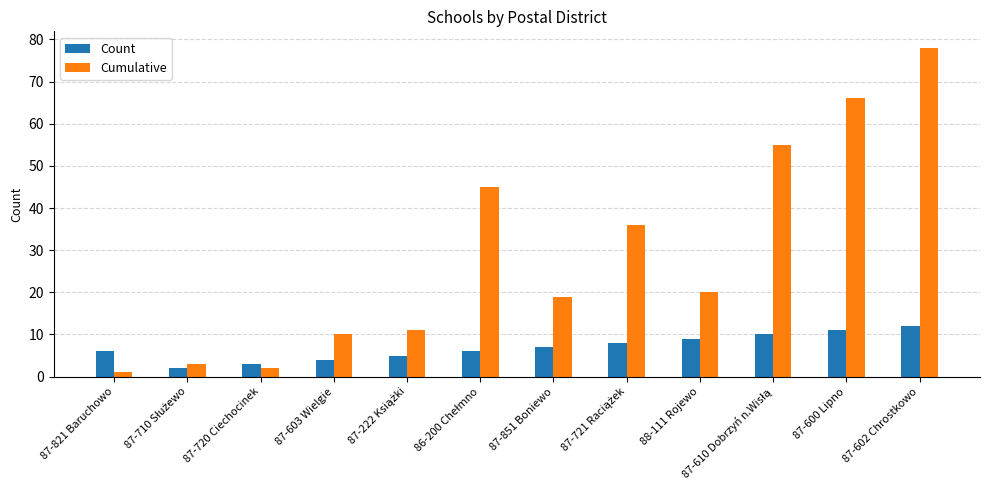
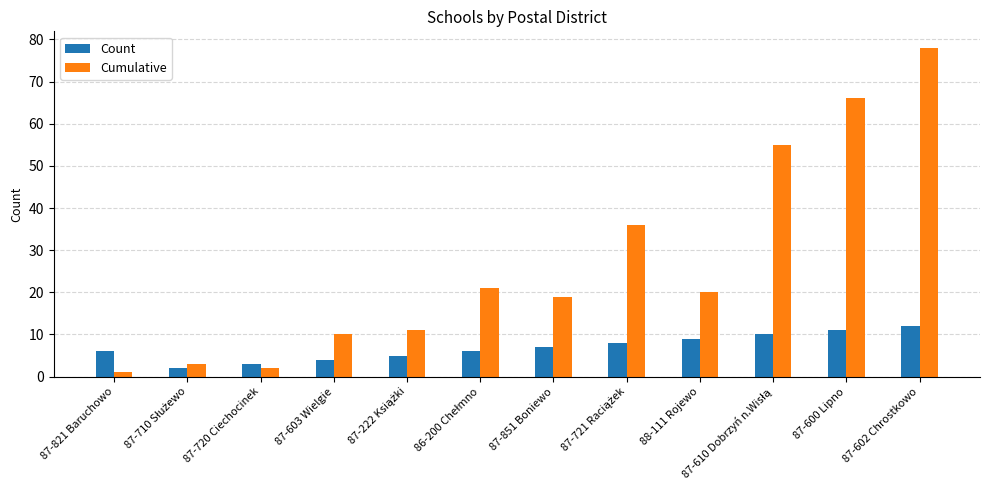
  {
    "Count": {
      "87-821 Baruchowo": 6,
      "87-710 Służewo": 2,
      "87-720 Ciechocinek": 3,
      "87-603 Wielgie": 4,
      "87-222 Książki": 5,
      "86-200 Chełmno": 6,
      "87-851 Boniewo": 7,
      "87-721 Raciążek": 8,
      "88-111 Rojewo": 9,
      "87-610 Dobrzyń n.Wisłą": 10,
      "87-600 Lipno": 11,
      "87-602 Chrostkowo": 12
    },
    "Cumulative": {
      "87-821 Baruchowo": 1,
      "87-710 Służewo": 3,
      "87-720 Ciechocinek": 2,
      "87-603 Wielgie": 10,
      "87-222 Książki": 11,
-     "86-200 Chełmno": 45,
+     "86-200 Chełmno": 21,
      "87-851 Boniewo": 19,
      "87-721 Raciążek": 36,
      "88-111 Rojewo": 20,
      "87-610 Dobrzyń n.Wisłą": 55,
      "87-600 Lipno": 66,
      "87-602 Chrostkowo": 78
    }
  }
